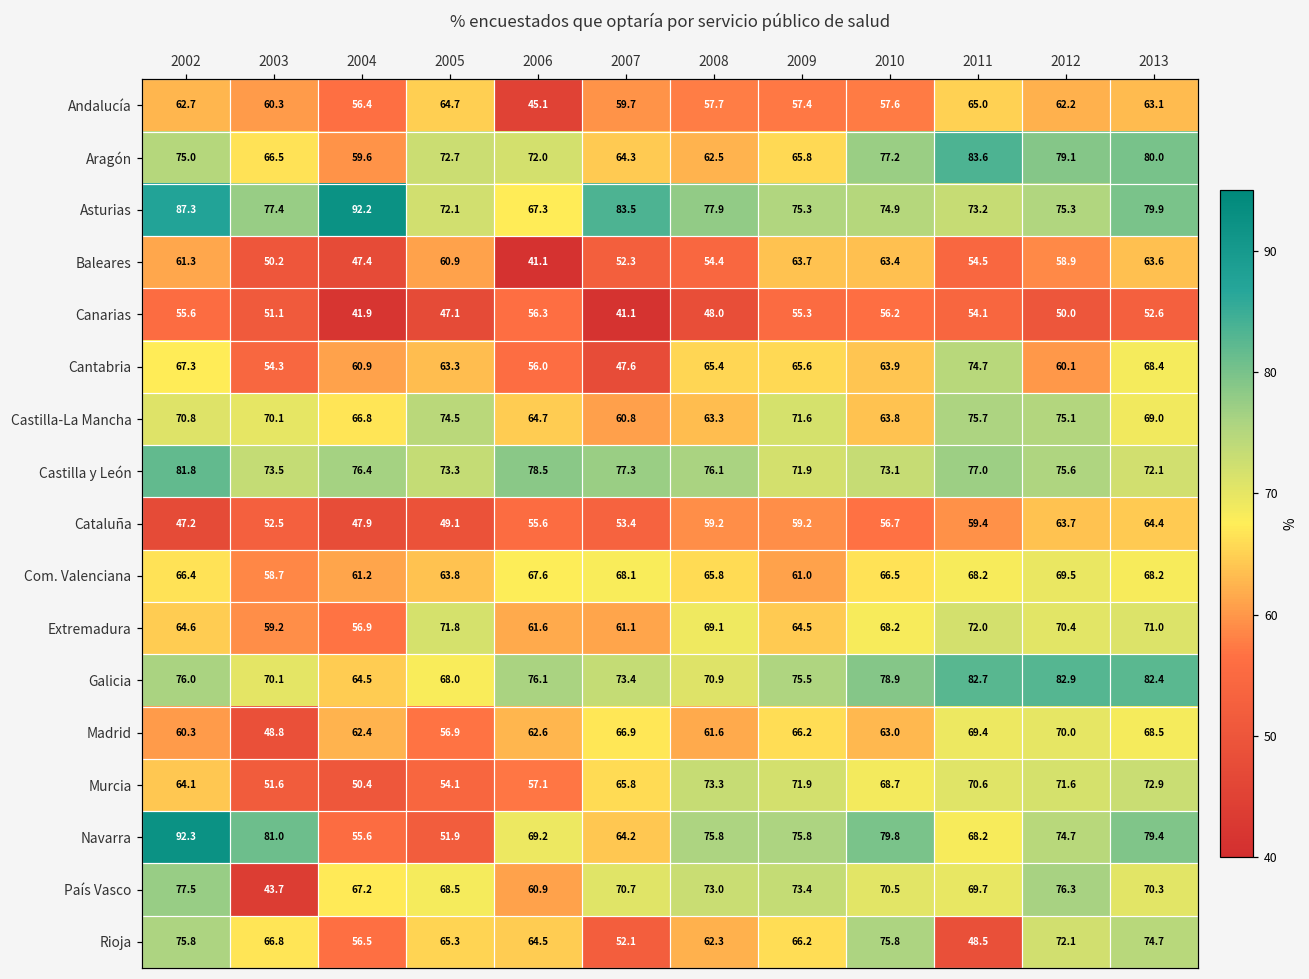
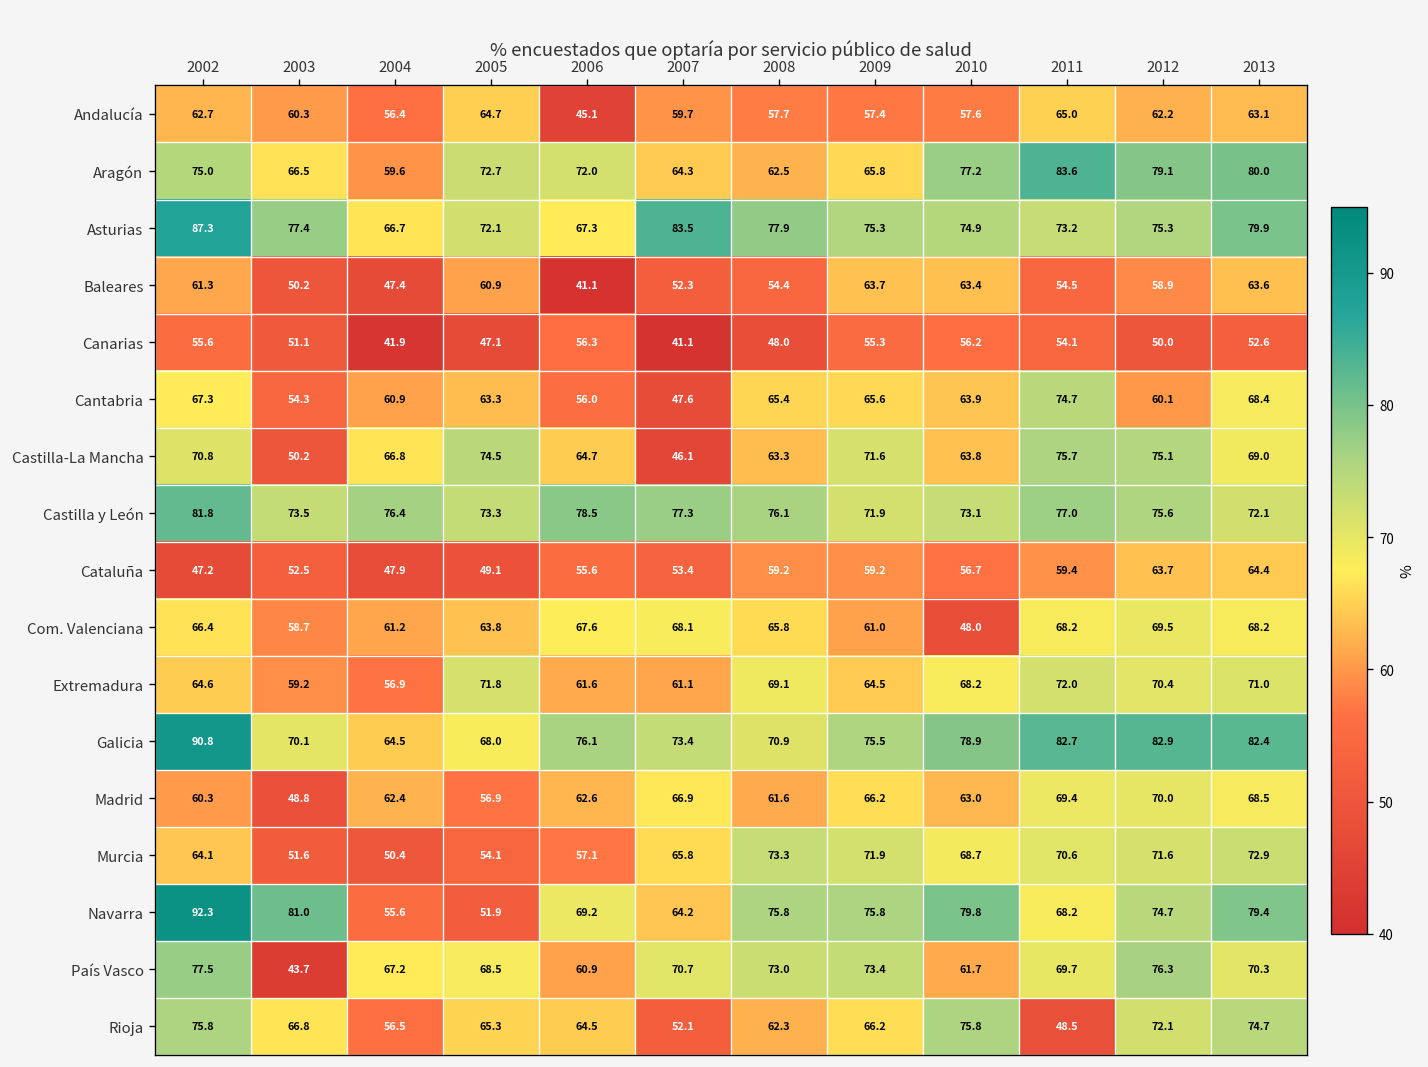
  {
    "Asturias": {
      "2002": 87.3,
      "2003": 77.4,
-     "2004": 92.2,
+     "2004": 66.7,
      "2005": 72.1,
      "2006": 67.3,
      "2007": 83.5,
      "2008": 77.9,
      "2009": 75.3,
      "2010": 74.9,
      "2011": 73.2,
      "2012": 75.3,
      "2013": 79.9
    },
    "Castilla-La Mancha": {
      "2002": 70.8,
-     "2003": 70.1,
+     "2003": 50.2,
      "2004": 66.8,
      "2005": 74.5,
      "2006": 64.7,
-     "2007": 60.8,
+     "2007": 46.1,
      "2008": 63.3,
      "2009": 71.6,
      "2010": 63.8,
      "2011": 75.7,
      "2012": 75.1,
      "2013": 69.0
    },
    "Com. Valenciana": {
      "2002": 66.4,
      "2003": 58.7,
      "2004": 61.2,
      "2005": 63.8,
      "2006": 67.6,
      "2007": 68.1,
      "2008": 65.8,
      "2009": 61.0,
-     "2010": 66.5,
+     "2010": 48.0,
      "2011": 68.2,
      "2012": 69.5,
      "2013": 68.2
    },
    "Galicia": {
-     "2002": 76.0,
+     "2002": 90.8,
      "2003": 70.1,
      "2004": 64.5,
      "2005": 68.0,
      "2006": 76.1,
      "2007": 73.4,
      "2008": 70.9,
      "2009": 75.5,
      "2010": 78.9,
      "2011": 82.7,
      "2012": 82.9,
      "2013": 82.4
    },
    "País Vasco": {
      "2002": 77.5,
      "2003": 43.7,
      "2004": 67.2,
      "2005": 68.5,
      "2006": 60.9,
      "2007": 70.7,
      "2008": 73.0,
      "2009": 73.4,
-     "2010": 70.5,
+     "2010": 61.7,
      "2011": 69.7,
      "2012": 76.3,
      "2013": 70.3
    }
  }
